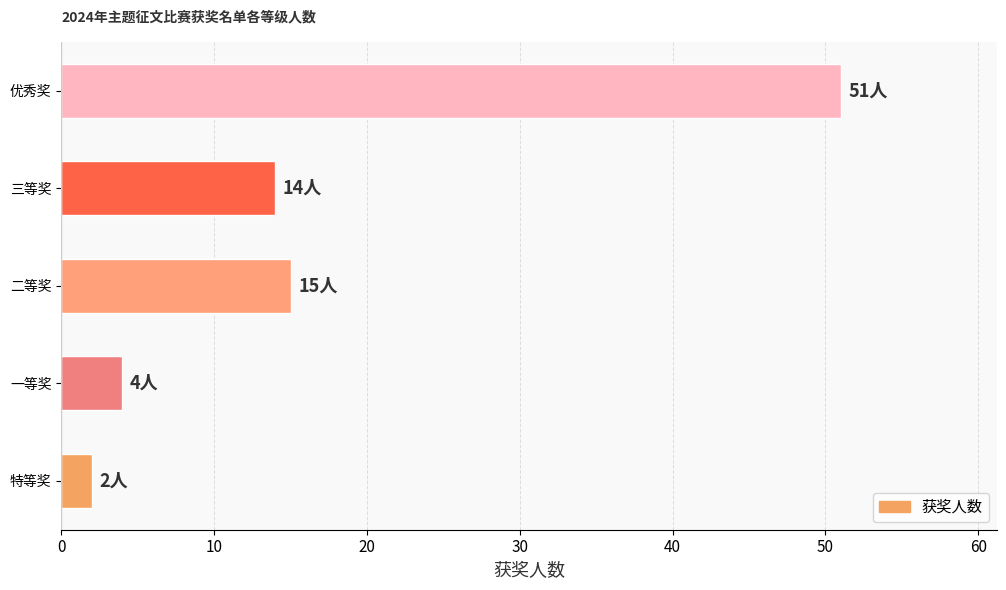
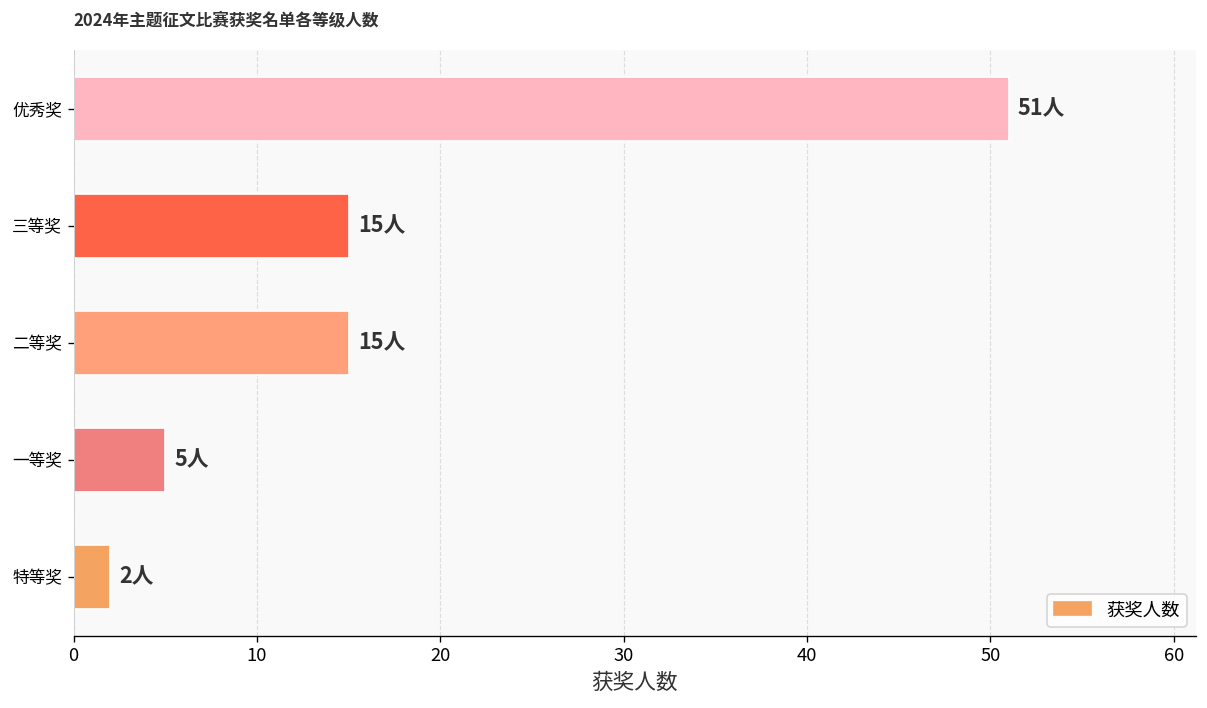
  {
    "优秀奖": "51人",
-   "三等奖": "14人",
+   "三等奖": "15人",
    "二等奖": "15人",
-   "一等奖": "4人",
+   "一等奖": "5人",
    "特等奖": "2人"
  }
